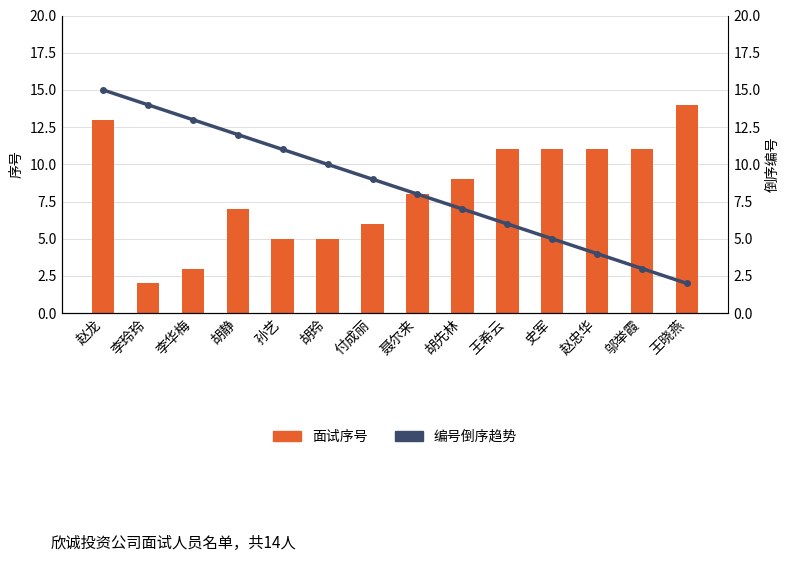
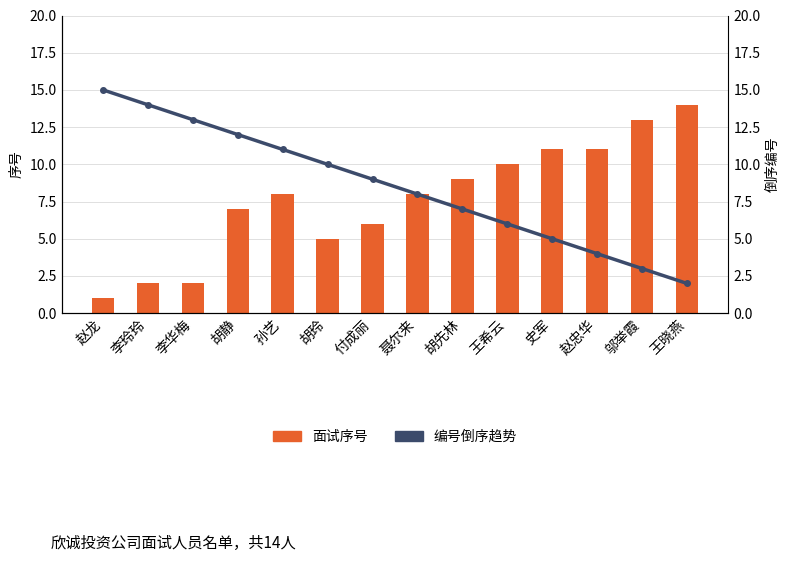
  {
    "面试序号": {
-     "赵龙": 13,
+     "赵龙": 1,
      "李玲玲": 2,
-     "李华梅": 3,
+     "李华梅": 2,
      "胡静": 7,
-     "孙艺": 5,
+     "孙艺": 8,
      "胡玲": 5,
      "付成丽": 6,
      "聂尔来": 8,
      "胡先林": 9,
-     "王希云": 11,
+     "王希云": 10,
      "史军": 11,
      "赵忠华": 11,
-     "邬举霞": 11,
+     "邬举霞": 13,
      "王晓燕": 14
    },
    "编号倒序趋势": {
      "赵龙": 15.0,
      "李玲玲": 14.0,
      "李华梅": 13.0,
      "胡静": 12.0,
      "孙艺": 11.0,
      "胡玲": 10.0,
      "付成丽": 9.0,
      "聂尔来": 8.0,
      "胡先林": 7.0,
      "王希云": 6.0,
      "史军": 5.0,
      "赵忠华": 4.0,
      "邬举霞": 3.0,
      "王晓燕": 2.0
    }
  }
